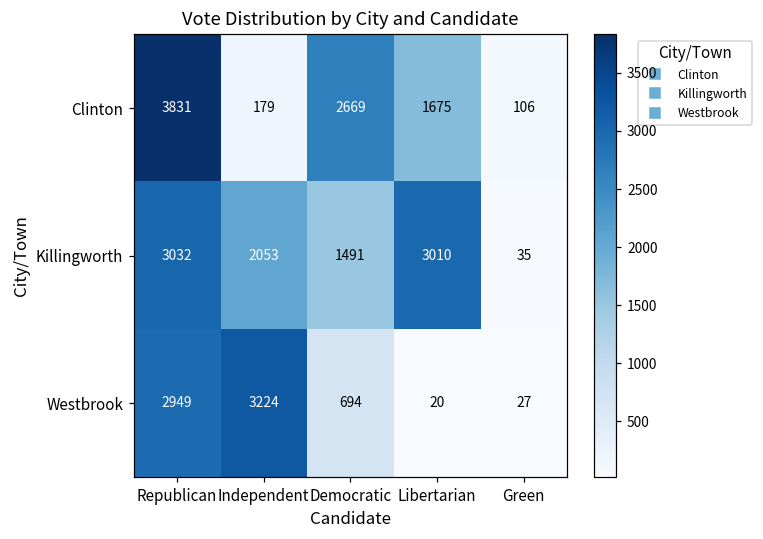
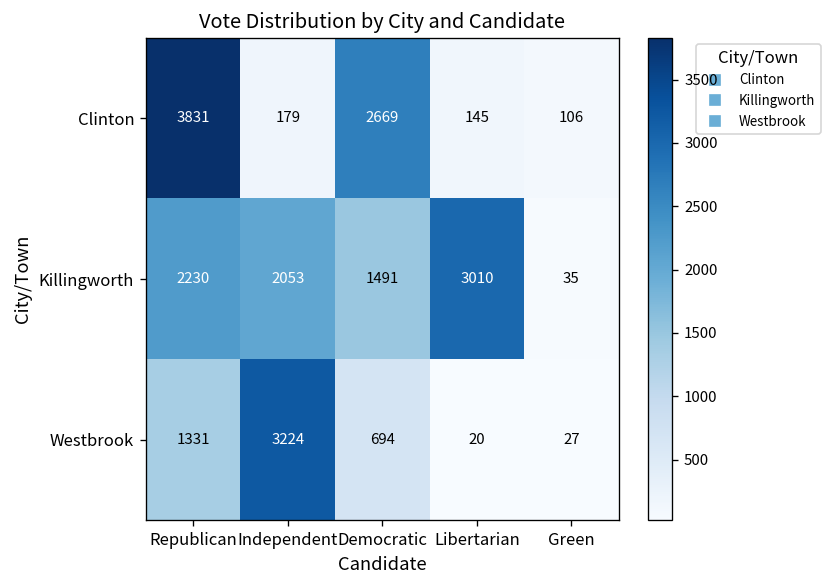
  {
    "Clinton": {
      "Republican": 3831,
      "Independent": 179,
      "Democratic": 2669,
-     "Libertarian": 1675,
+     "Libertarian": 145,
      "Green": 106
    },
    "Killingworth": {
-     "Republican": 3032,
+     "Republican": 2230,
      "Independent": 2053,
      "Democratic": 1491,
      "Libertarian": 3010,
      "Green": 35
    },
    "Westbrook": {
-     "Republican": 2949,
+     "Republican": 1331,
      "Independent": 3224,
      "Democratic": 694,
      "Libertarian": 20,
      "Green": 27
    }
  }
